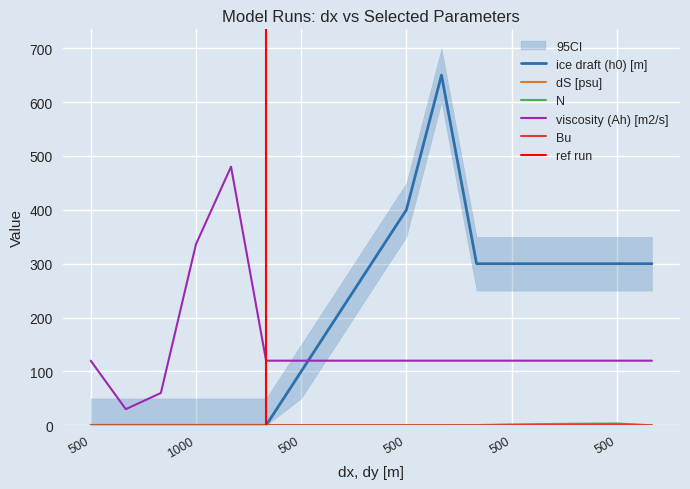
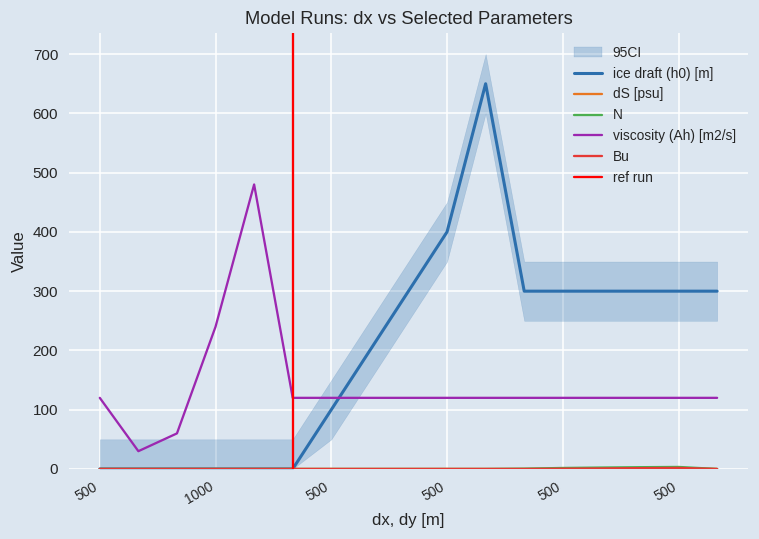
  {
    "viscosity (Ah) [m2/s]": {
-     "1000": 340
+     "1000": 240
    }
  }
